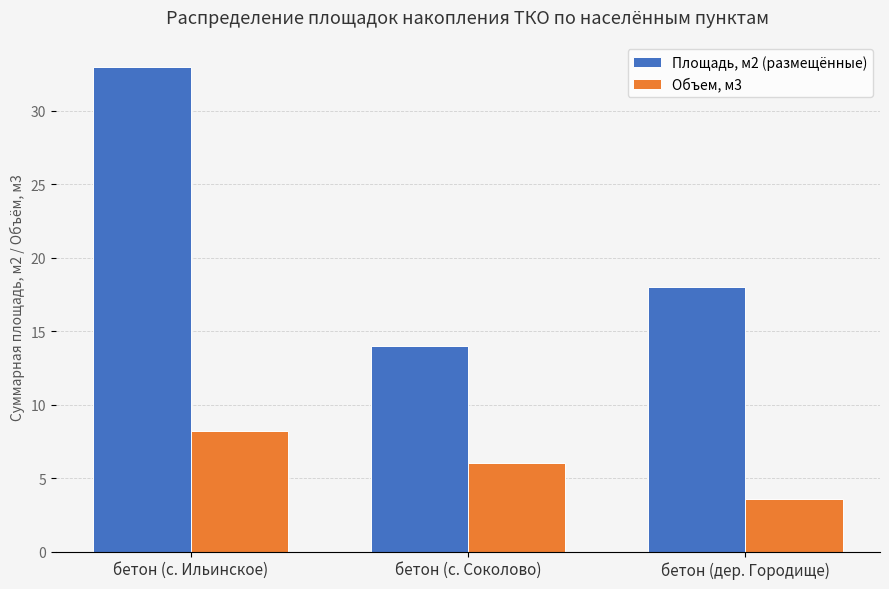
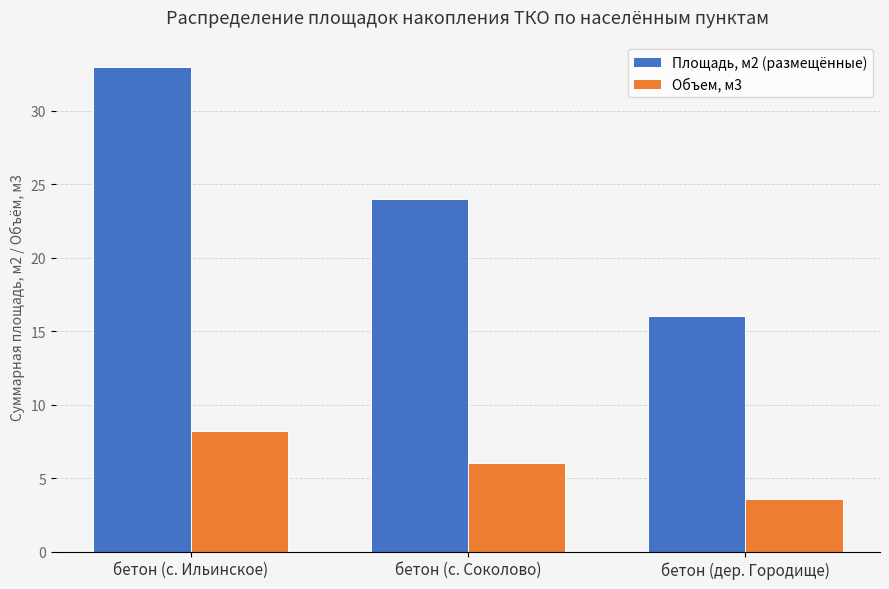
  {
    "Площадь, м2 (размещённые)": {
      "бетон (с. Ильинское)": 33,
-     "бетон (с. Соколово)": 14,
-     "бетон (дер. Городище)": 18
+     "бетон (с. Соколово)": 24,
+     "бетон (дер. Городище)": 16
    },
    "Объем, м3": {
      "бетон (с. Ильинское)": 8.2,
      "бетон (с. Соколово)": 6,
      "бетон (дер. Городище)": 3.6
    }
  }
